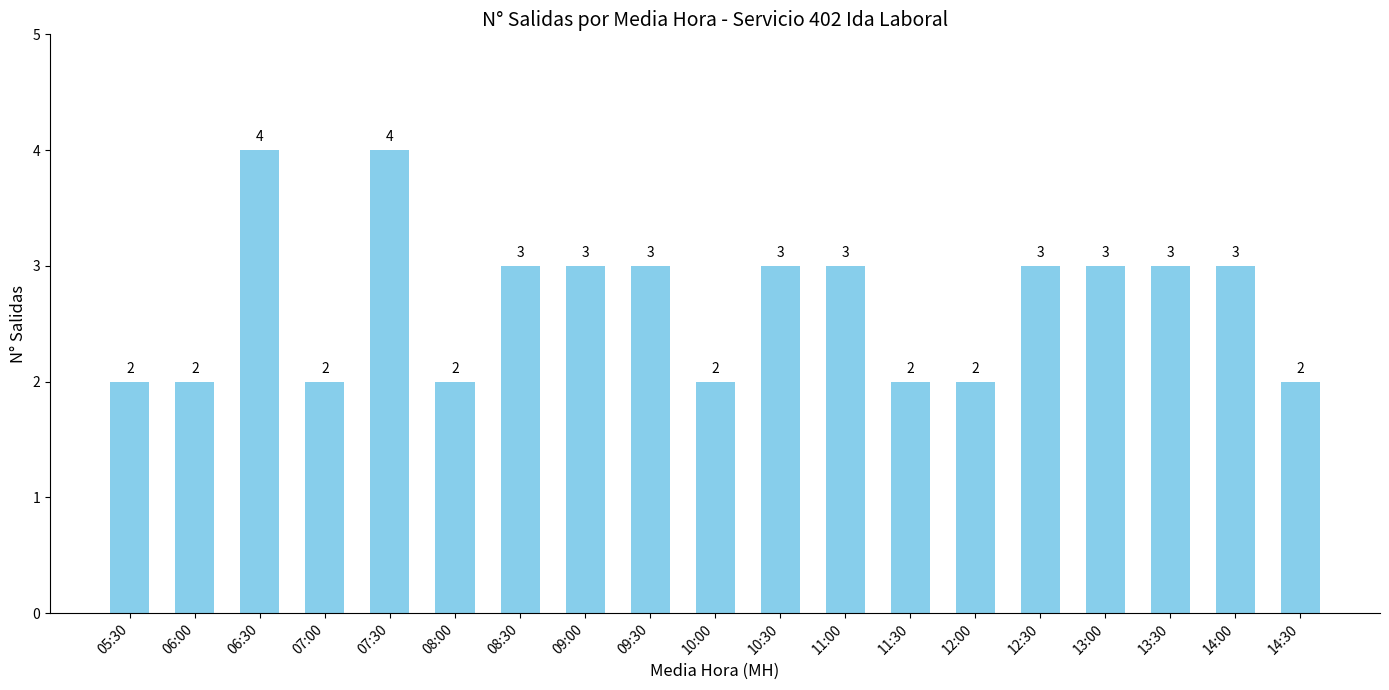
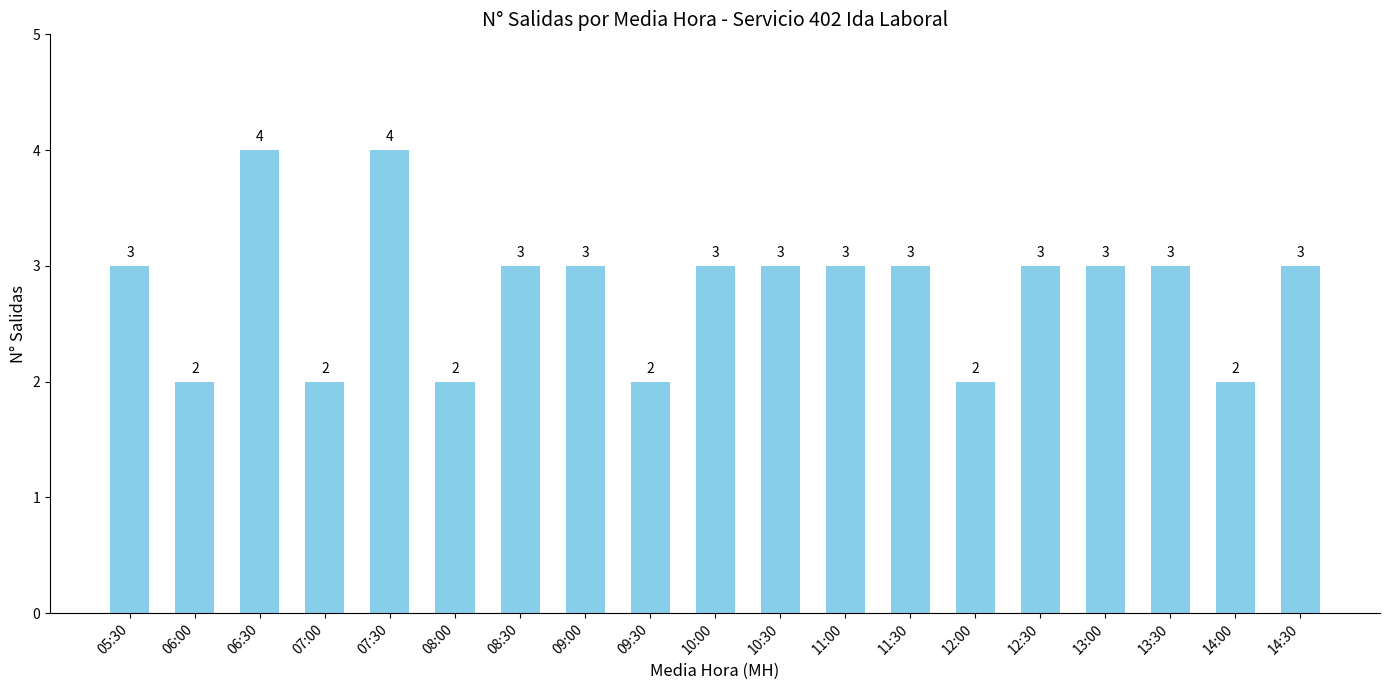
  {
-   "05:30": 2,
+   "05:30": 3,
    "06:00": 2,
    "06:30": 4,
    "07:00": 2,
    "07:30": 4,
    "08:00": 2,
    "08:30": 3,
    "09:00": 3,
-   "09:30": 3,
-   "10:00": 2,
+   "09:30": 2,
+   "10:00": 3,
    "10:30": 3,
    "11:00": 3,
-   "11:30": 2,
+   "11:30": 3,
    "12:00": 2,
    "12:30": 3,
    "13:00": 3,
    "13:30": 3,
-   "14:00": 3,
-   "14:30": 2
+   "14:00": 2,
+   "14:30": 3
  }
